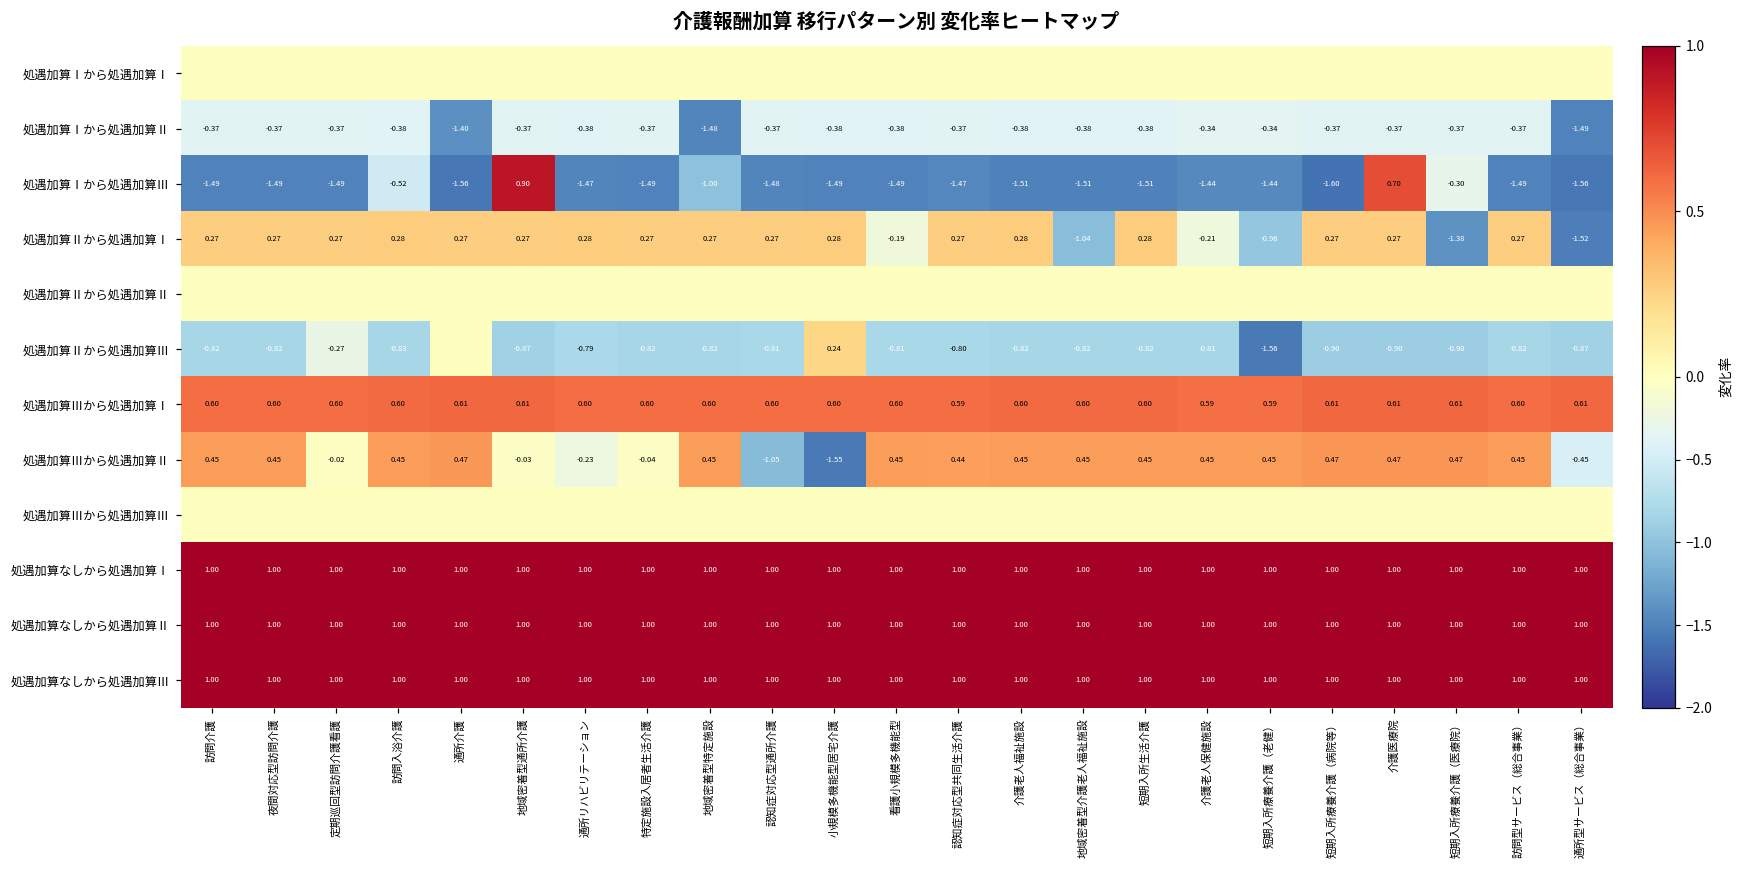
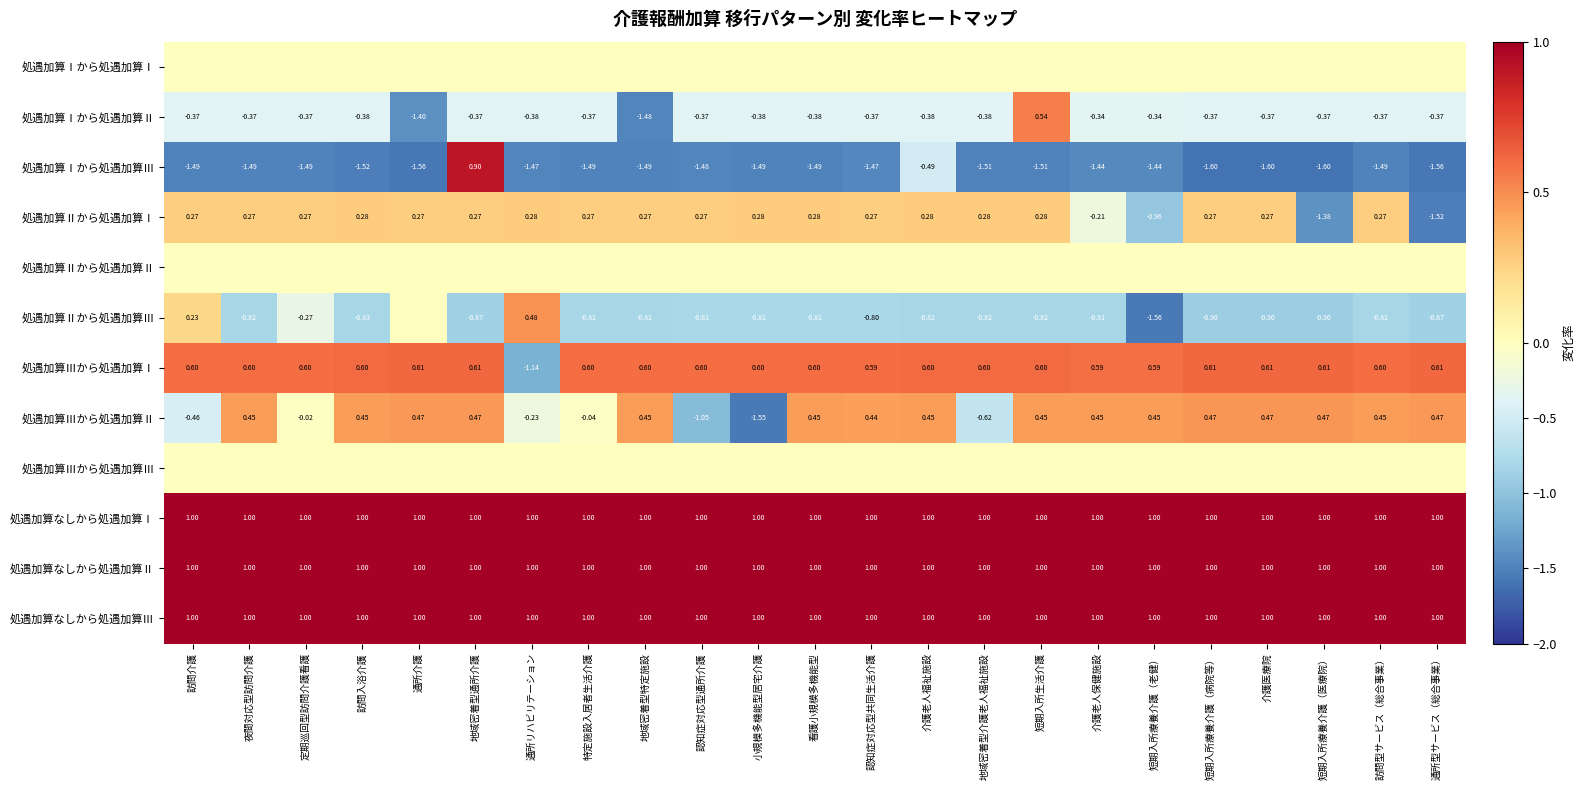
  {
    "処遇加算Ⅰから処遇加算Ⅱ": {
      "訪問介護": -0.37,
      "夜間対応型訪問介護": -0.37,
      "定期巡回型訪問介護看護": -0.37,
      "訪問入浴介護": -0.38,
      "通所介護": -1.40,
      "地域密着型通所介護": -0.37,
      "通所リハビリテーション": -0.38,
      "特定施設入居者生活介護": -0.37,
      "地域密着型特定施設": -1.48,
      "認知症対応型通所介護": -0.37,
      "小規模多機能型居宅介護": -0.38,
      "看護小規模多機能型": -0.38,
      "認知症対応型共同生活介護": -0.37,
      "介護老人福祉施設": -0.38,
      "地域密着型介護老人福祉施設": -0.38,
-     "短期入所生活介護": -0.38,
+     "短期入所生活介護": 0.54,
      "介護老人保健施設": -0.34,
      "短期入所療養介護（老健）": -0.34,
      "短期入所療養介護（病院等）": -0.37,
      "介護医療院": -0.37,
      "短期入所療養介護（医療院）": -0.37,
      "訪問型サービス（総合事業）": -0.37,
-     "通所型サービス（総合事業）": -1.49
+     "通所型サービス（総合事業）": -0.37
    },
    "処遇加算Ⅰから処遇加算Ⅲ": {
      "訪問介護": -1.49,
      "夜間対応型訪問介護": -1.49,
      "定期巡回型訪問介護看護": -1.49,
-     "訪問入浴介護": -0.52,
+     "訪問入浴介護": -1.52,
      "通所介護": -1.56,
      "地域密着型通所介護": 0.90,
      "通所リハビリテーション": -1.47,
      "特定施設入居者生活介護": -1.49,
-     "地域密着型特定施設": -1.00,
+     "地域密着型特定施設": -1.49,
      "認知症対応型通所介護": -1.48,
      "小規模多機能型居宅介護": -1.49,
      "看護小規模多機能型": -1.49,
      "認知症対応型共同生活介護": -1.47,
-     "介護老人福祉施設": -1.51,
+     "介護老人福祉施設": -0.49,
      "地域密着型介護老人福祉施設": -1.51,
      "短期入所生活介護": -1.51,
      "介護老人保健施設": -1.44,
      "短期入所療養介護（老健）": -1.44,
      "短期入所療養介護（病院等）": -1.60,
-     "介護医療院": 0.70,
-     "短期入所療養介護（医療院）": -0.30,
+     "介護医療院": -1.60,
+     "短期入所療養介護（医療院）": -1.60,
      "訪問型サービス（総合事業）": -1.49,
      "通所型サービス（総合事業）": -1.56
    },
    "処遇加算Ⅱから処遇加算Ⅰ": {
      "訪問介護": 0.27,
      "夜間対応型訪問介護": 0.27,
      "定期巡回型訪問介護看護": 0.27,
      "訪問入浴介護": 0.28,
      "通所介護": 0.27,
      "地域密着型通所介護": 0.27,
      "通所リハビリテーション": 0.28,
      "特定施設入居者生活介護": 0.27,
      "地域密着型特定施設": 0.27,
      "認知症対応型通所介護": 0.27,
      "小規模多機能型居宅介護": 0.28,
-     "看護小規模多機能型": -0.19,
+     "看護小規模多機能型": 0.28,
      "認知症対応型共同生活介護": 0.27,
      "介護老人福祉施設": 0.28,
-     "地域密着型介護老人福祉施設": -1.04,
+     "地域密着型介護老人福祉施設": 0.28,
      "短期入所生活介護": 0.28,
      "介護老人保健施設": -0.21,
      "短期入所療養介護（老健）": -0.96,
      "短期入所療養介護（病院等）": 0.27,
      "介護医療院": 0.27,
      "短期入所療養介護（医療院）": -1.38,
      "訪問型サービス（総合事業）": 0.27,
      "通所型サービス（総合事業）": -1.52
    },
    "処遇加算Ⅱから処遇加算Ⅲ": {
-     "訪問介護": -0.82,
+     "訪問介護": 0.23,
      "夜間対応型訪問介護": -0.82,
      "定期巡回型訪問介護看護": -0.27,
      "訪問入浴介護": -0.83,
      "地域密着型通所介護": -0.87,
-     "通所リハビリテーション": -0.79,
+     "通所リハビリテーション": 0.48,
      "特定施設入居者生活介護": -0.82,
      "地域密着型特定施設": -0.82,
      "認知症対応型通所介護": -0.81,
-     "小規模多機能型居宅介護": 0.24,
+     "小規模多機能型居宅介護": -0.81,
      "看護小規模多機能型": -0.81,
      "認知症対応型共同生活介護": -0.80,
      "介護老人福祉施設": -0.82,
      "地域密着型介護老人福祉施設": -0.82,
      "短期入所生活介護": -0.82,
      "介護老人保健施設": -0.81,
      "短期入所療養介護（老健）": -1.56,
      "短期入所療養介護（病院等）": -0.90,
      "介護医療院": -0.90,
      "短期入所療養介護（医療院）": -0.90,
      "訪問型サービス（総合事業）": -0.82,
      "通所型サービス（総合事業）": -0.87
    },
    "処遇加算Ⅲから処遇加算Ⅰ": {
      "訪問介護": 0.60,
      "夜間対応型訪問介護": 0.60,
      "定期巡回型訪問介護看護": 0.60,
      "訪問入浴介護": 0.60,
      "通所介護": 0.61,
      "地域密着型通所介護": 0.61,
-     "通所リハビリテーション": 0.60,
+     "通所リハビリテーション": -1.14,
      "特定施設入居者生活介護": 0.60,
      "地域密着型特定施設": 0.60,
      "認知症対応型通所介護": 0.60,
      "小規模多機能型居宅介護": 0.60,
      "看護小規模多機能型": 0.60,
      "認知症対応型共同生活介護": 0.59,
      "介護老人福祉施設": 0.60,
      "地域密着型介護老人福祉施設": 0.60,
      "短期入所生活介護": 0.60,
      "介護老人保健施設": 0.59,
      "短期入所療養介護（老健）": 0.59,
      "短期入所療養介護（病院等）": 0.61,
      "介護医療院": 0.61,
      "短期入所療養介護（医療院）": 0.61,
      "訪問型サービス（総合事業）": 0.60,
      "通所型サービス（総合事業）": 0.61
    },
    "処遇加算Ⅲから処遇加算Ⅱ": {
-     "訪問介護": 0.45,
+     "訪問介護": -0.46,
      "夜間対応型訪問介護": 0.45,
      "定期巡回型訪問介護看護": -0.02,
      "訪問入浴介護": 0.45,
      "通所介護": 0.47,
-     "地域密着型通所介護": -0.03,
+     "地域密着型通所介護": 0.47,
      "通所リハビリテーション": -0.23,
      "特定施設入居者生活介護": -0.04,
      "地域密着型特定施設": 0.45,
      "認知症対応型通所介護": -1.05,
      "小規模多機能型居宅介護": -1.55,
      "看護小規模多機能型": 0.45,
      "認知症対応型共同生活介護": 0.44,
      "介護老人福祉施設": 0.45,
-     "地域密着型介護老人福祉施設": 0.45,
+     "地域密着型介護老人福祉施設": -0.62,
      "短期入所生活介護": 0.45,
      "介護老人保健施設": 0.45,
      "短期入所療養介護（老健）": 0.45,
      "短期入所療養介護（病院等）": 0.47,
      "介護医療院": 0.47,
      "短期入所療養介護（医療院）": 0.47,
      "訪問型サービス（総合事業）": 0.45,
-     "通所型サービス（総合事業）": -0.45
+     "通所型サービス（総合事業）": 0.47
    }
  }
